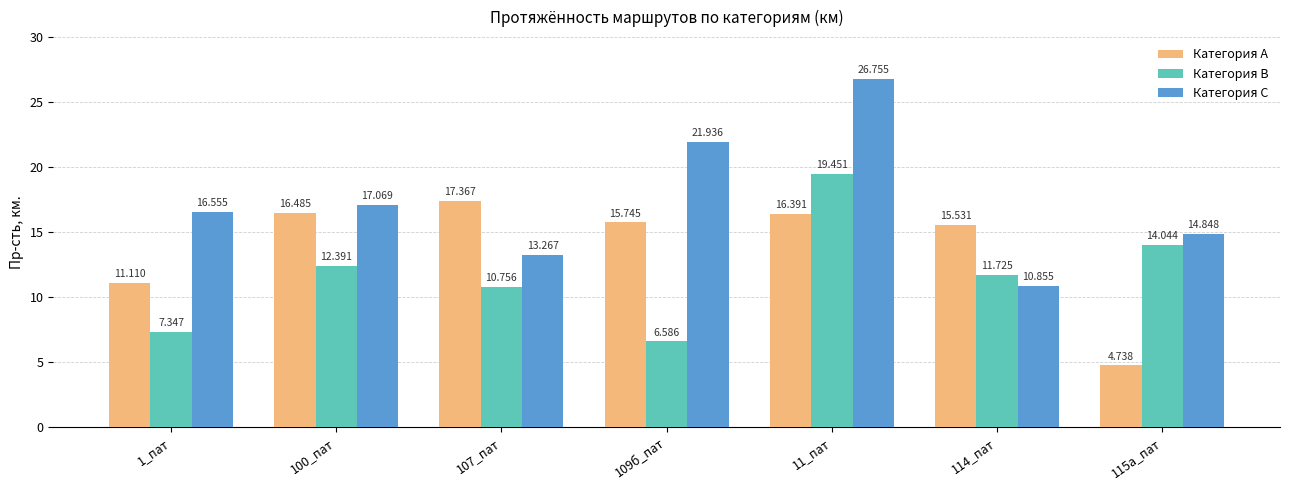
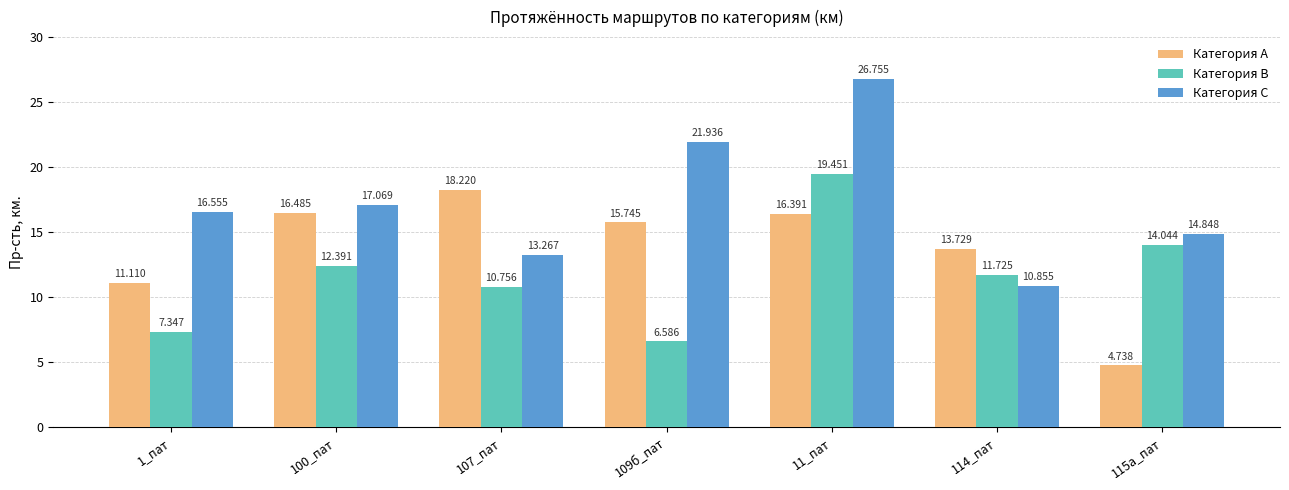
  {
    "Категория A": {
      "1_пат": 11.110,
      "100_пат": 16.485,
-     "107_пат": 17.367,
+     "107_пат": 18.220,
      "109б_пат": 15.745,
      "11_пат": 16.391,
-     "114_пат": 15.531,
+     "114_пат": 13.729,
      "115а_пат": 4.738
    }
  }
